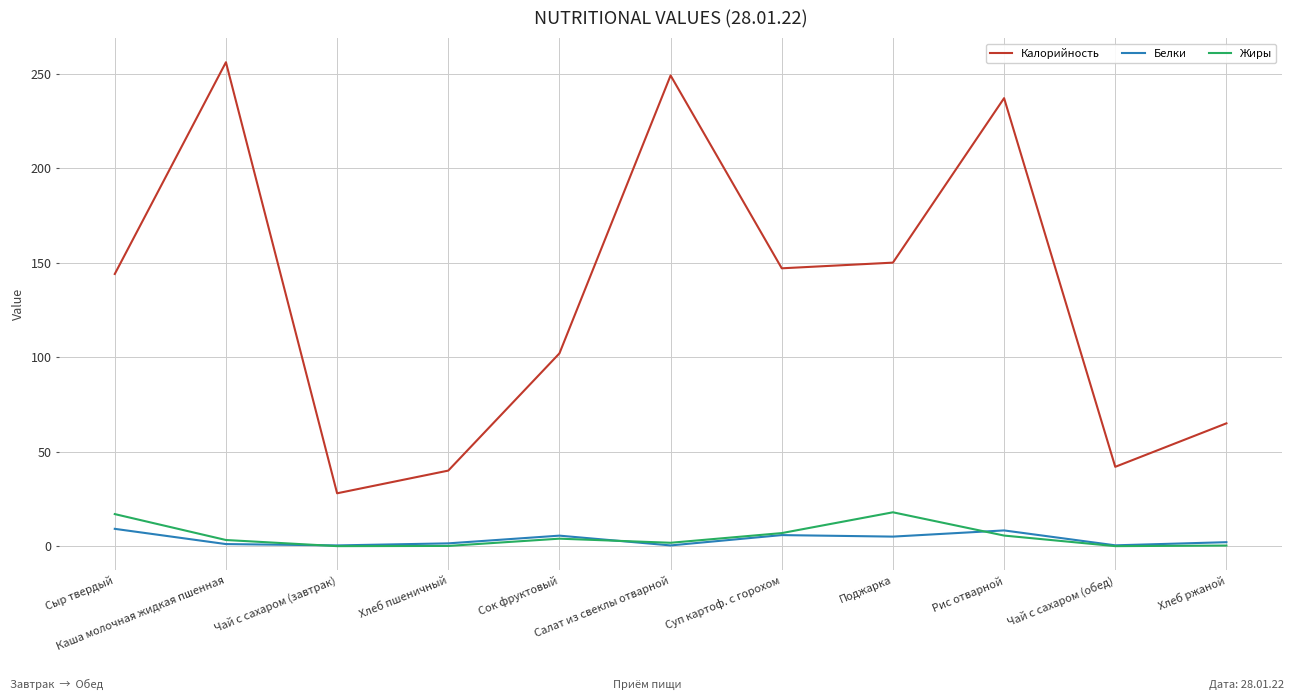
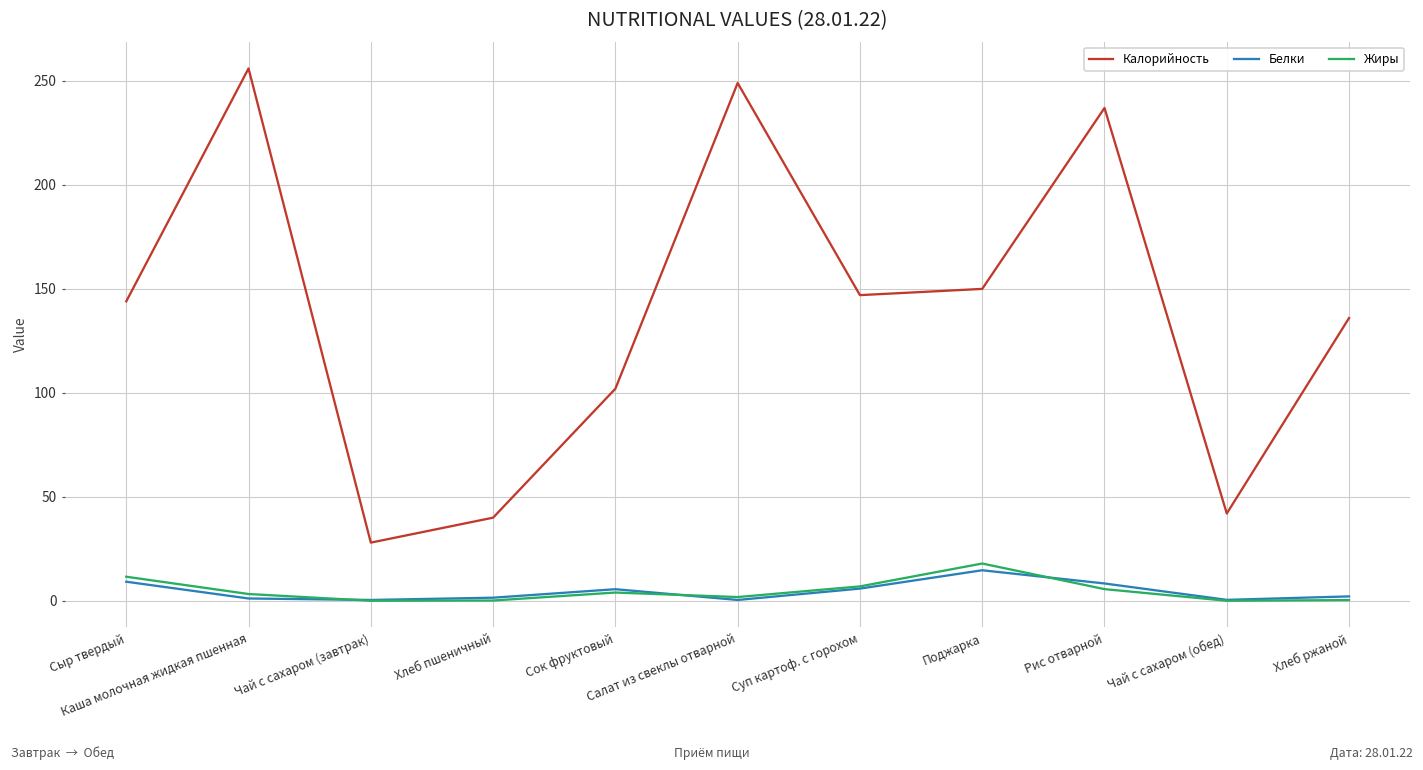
  {
    "Калорийность": {
      "Сыр твердый": 144,
      "Каша молочная жидкая пшенная": 256,
      "Чай с сахаром (завтрак)": 28,
      "Хлеб пшеничный": 40,
      "Сок фруктовый": 102,
      "Салат из свеклы отварной": 249,
      "Суп картоф. с горохом": 147,
      "Поджарка": 150,
      "Рис отварной": 237,
      "Чай с сахаром (обед)": 42,
-     "Хлеб ржаной": 65
+     "Хлеб ржаной": 136
    },
    "Белки": {
      "Сыр твердый": 9,
      "Каша молочная жидкая пшенная": 1,
      "Хлеб пшеничный": 2,
      "Сок фруктовый": 6,
      "Салат из свеклы отварной": 0,
-     "Поджарка": 5,
+     "Поджарка": 15,
      "Рис отварной": 8,
      "Хлеб ржаной": 2
    },
    "Жиры": {
-     "Сыр твердый": 17,
+     "Сыр твердый": 12,
      "Каша молочная жидкая пшенная": 3,
      "Хлеб пшеничный": 0,
      "Сок фруктовый": 4,
      "Салат из свеклы отварной": 2,
      "Поджарка": 18,
      "Рис отварной": 6,
      "Хлеб ржаной": 0
    }
  }
